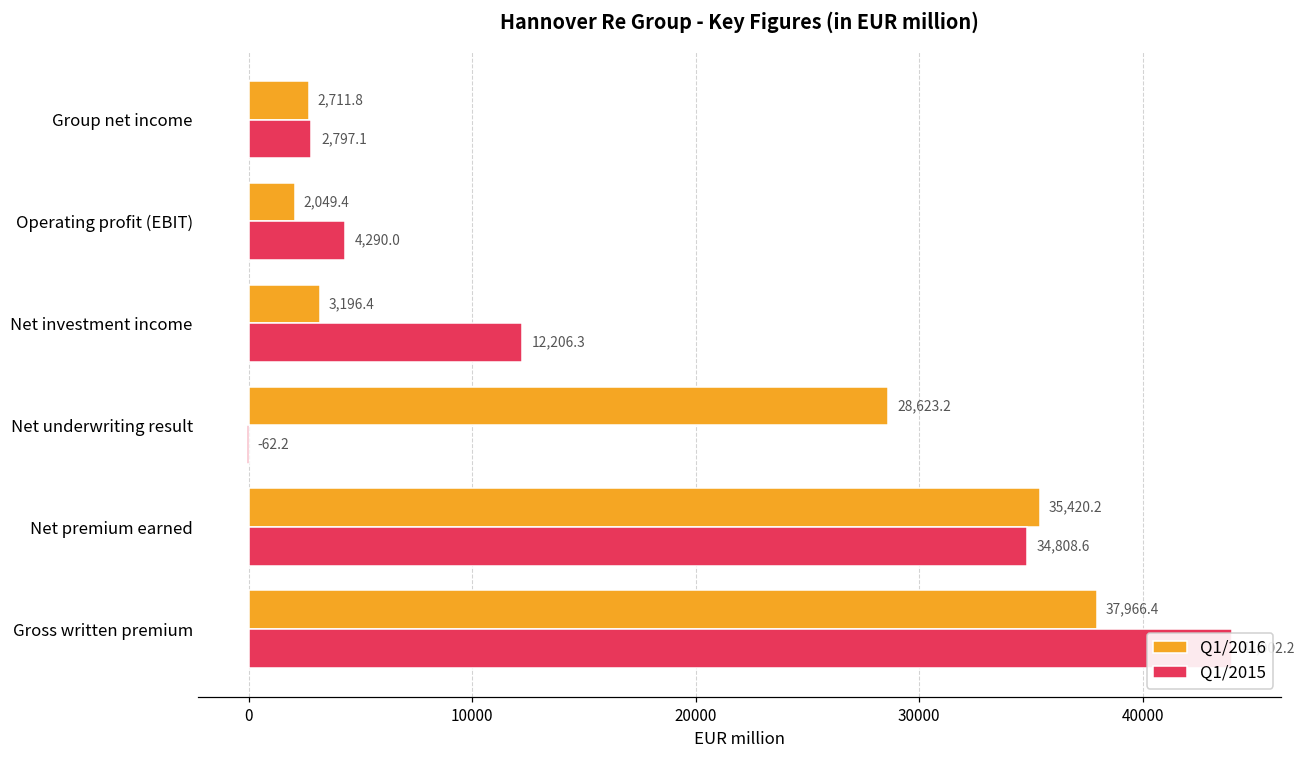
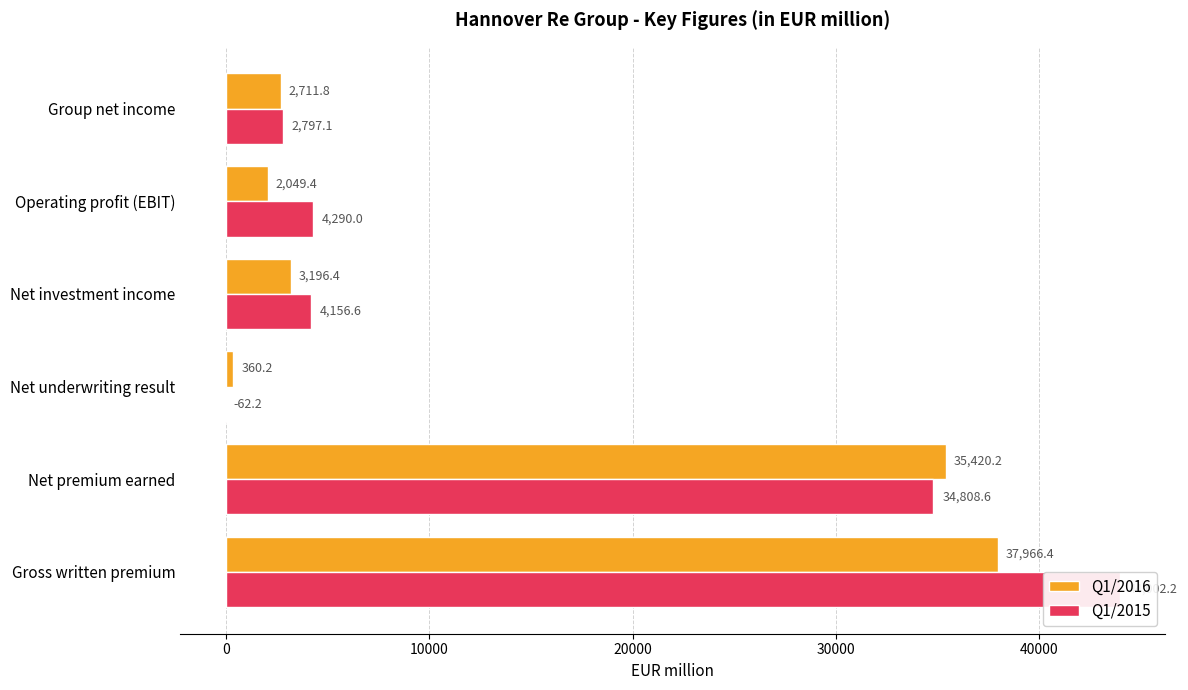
  {
    "Q1/2016": {
      "Group net income": "2,711.8",
      "Operating profit (EBIT)": "2,049.4",
      "Net investment income": "3,196.4",
-     "Net underwriting result": "28,623.2",
+     "Net underwriting result": "360.2",
      "Net premium earned": "35,420.2",
      "Gross written premium": "37,966.4"
    },
    "Q1/2015": {
      "Group net income": "2,797.1",
      "Operating profit (EBIT)": "4,290.0",
-     "Net investment income": "12,206.3",
+     "Net investment income": "4,156.6",
      "Net underwriting result": "-62.2",
      "Net premium earned": "34,808.6"
    }
  }
